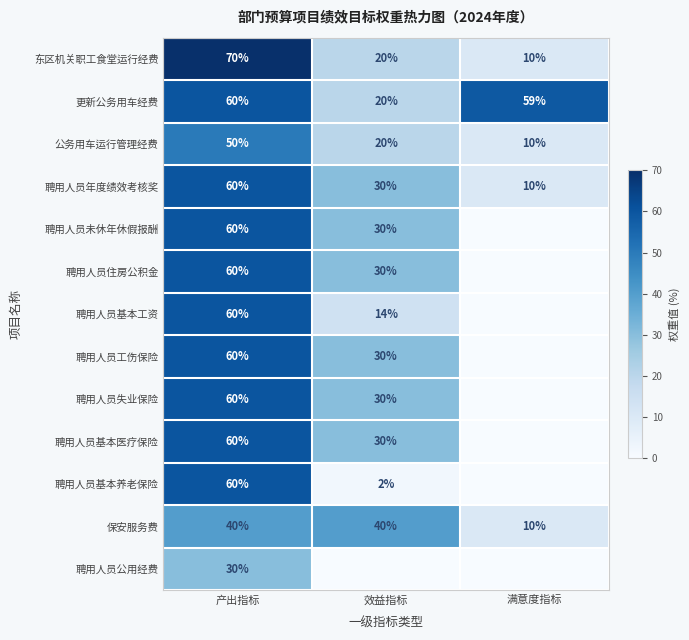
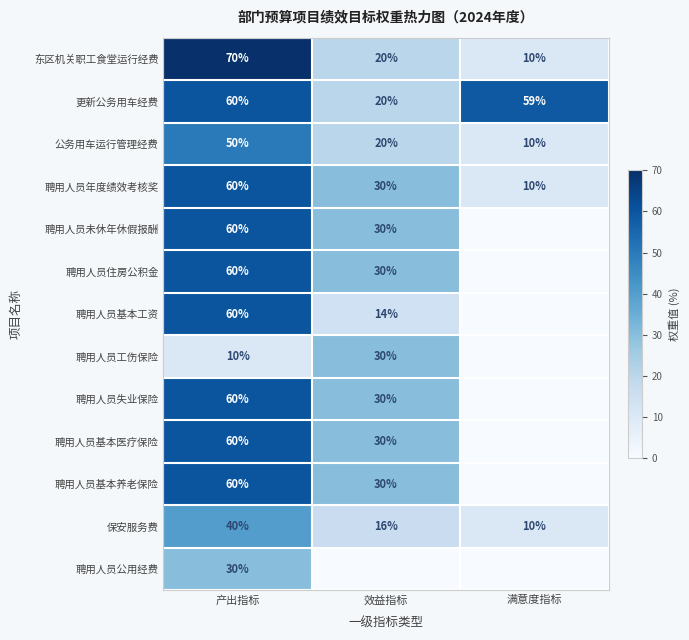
  {
    "东区机关职工食堂运行经费": {
      "产出指标": "70%",
      "效益指标": "20%",
      "满意度指标": "10%"
    },
    "更新公务用车经费": {
      "产出指标": "60%",
      "效益指标": "20%",
      "满意度指标": "59%"
    },
    "公务用车运行管理经费": {
      "产出指标": "50%",
      "效益指标": "20%",
      "满意度指标": "10%"
    },
    "聘用人员年度绩效考核奖": {
      "产出指标": "60%",
      "效益指标": "30%",
      "满意度指标": "10%"
    },
    "聘用人员未休年休假报酬": {
      "产出指标": "60%",
      "效益指标": "30%"
    },
    "聘用人员住房公积金": {
      "产出指标": "60%",
      "效益指标": "30%"
    },
    "聘用人员基本工资": {
      "产出指标": "60%",
      "效益指标": "14%"
    },
    "聘用人员工伤保险": {
-     "产出指标": "60%",
+     "产出指标": "10%",
      "效益指标": "30%"
    },
    "聘用人员失业保险": {
      "产出指标": "60%",
      "效益指标": "30%"
    },
    "聘用人员基本医疗保险": {
      "产出指标": "60%",
      "效益指标": "30%"
    },
    "聘用人员基本养老保险": {
      "产出指标": "60%",
-     "效益指标": "2%"
+     "效益指标": "30%"
    },
    "保安服务费": {
      "产出指标": "40%",
-     "效益指标": "40%",
+     "效益指标": "16%",
      "满意度指标": "10%"
    },
    "聘用人员公用经费": {
      "产出指标": "30%"
    }
  }
